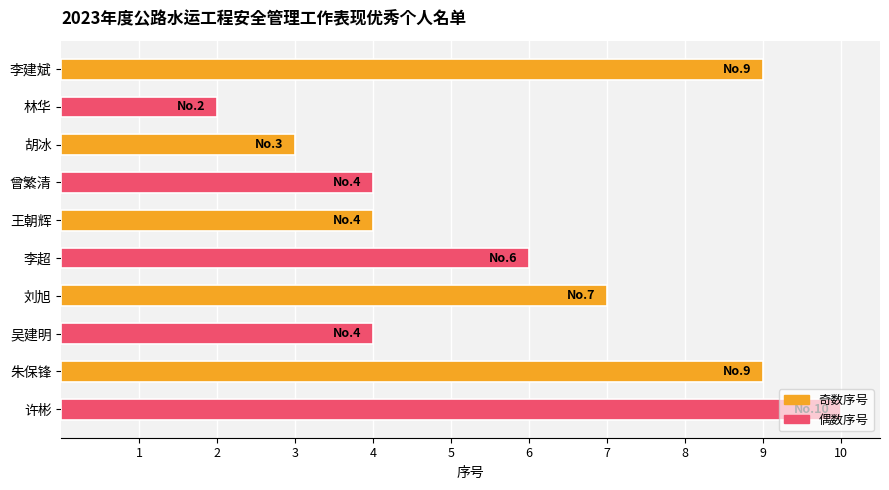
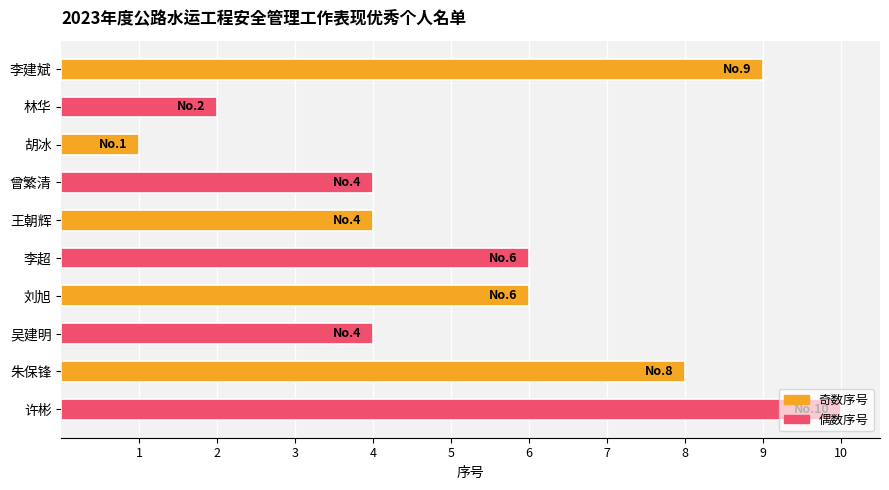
  {
    "李建斌": 9,
    "林华": 2,
-   "胡冰": 3,
+   "胡冰": 1,
    "曾繁清": 4,
    "王朝辉": 4,
    "李超": 6,
-   "刘旭": 7,
+   "刘旭": 6,
    "吴建明": 4,
-   "朱保锋": 9
+   "朱保锋": 8
  }
